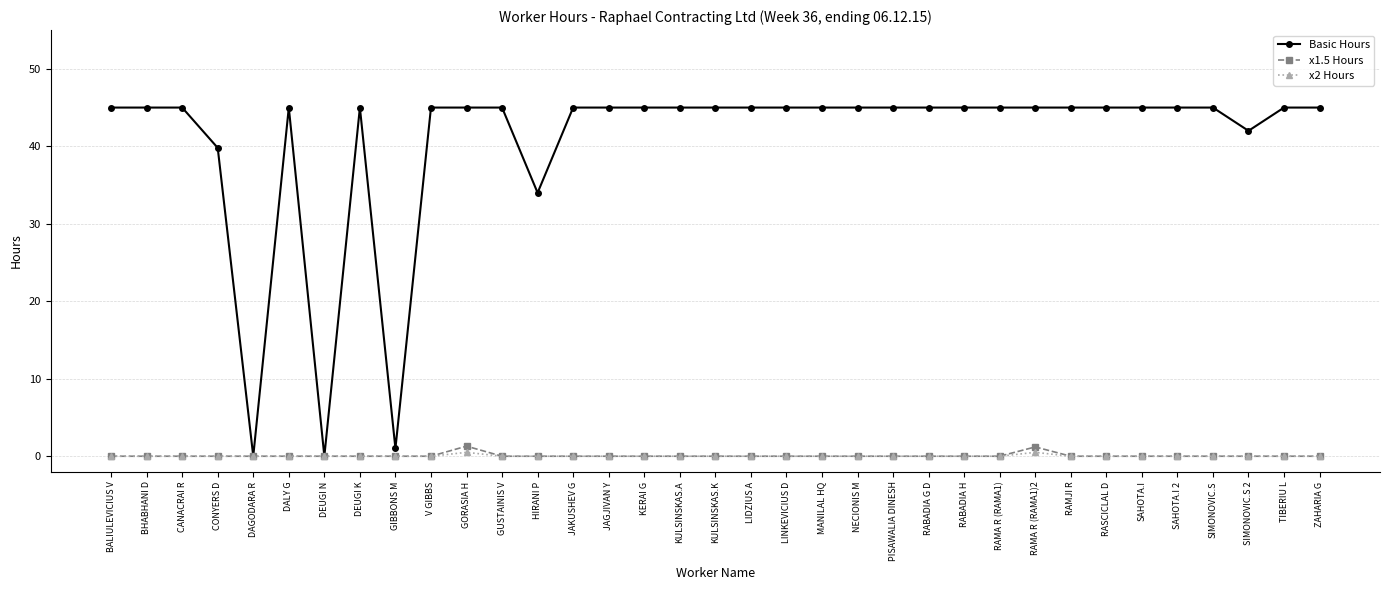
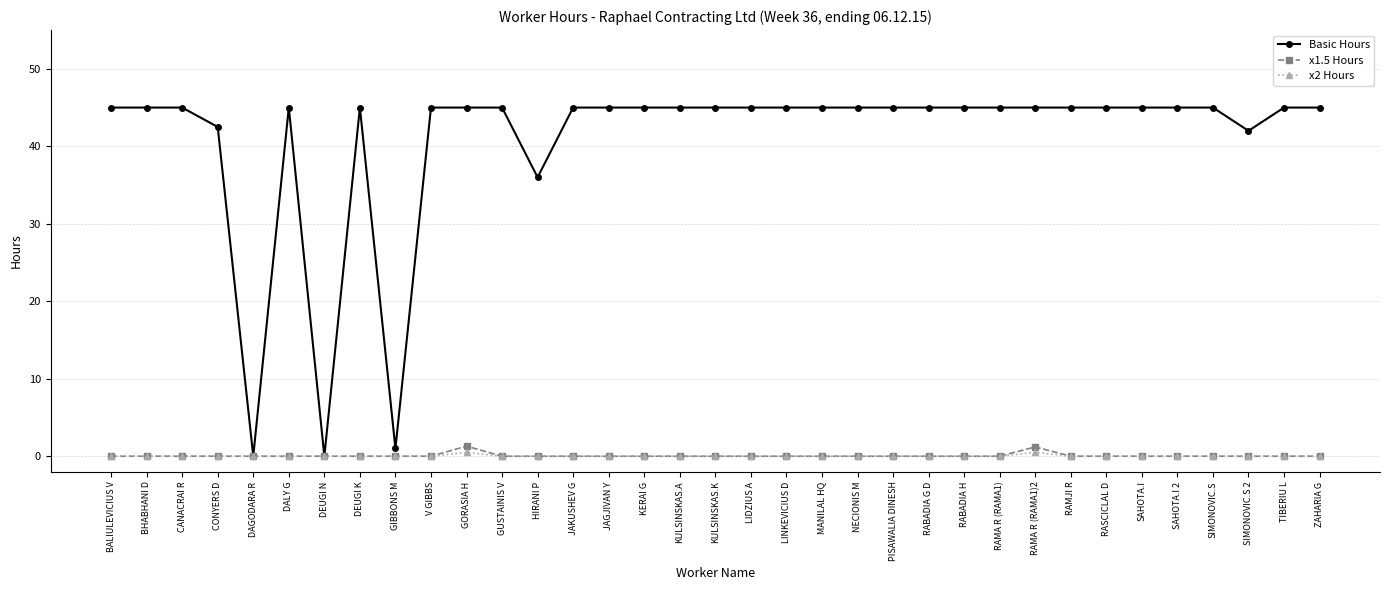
  {
    "Basic Hours": {
      "BALIULEVICIUS V": 45,
      "BHABHANI D": 45,
      "CANACRAI R": 45,
-     "CONYERS D": 40,
+     "CONYERS D": 43,
      "DALY G": 45,
      "DEUGI K": 45,
      "GIBBONS M": 1,
      "V GIBBS": 45,
      "GORASIA H": 45,
      "GUSTAINIS V": 45,
-     "HIRANI P": 34,
+     "HIRANI P": 36,
      "JAKUSHEV G": 45,
      "JAGJIVAN Y": 45,
      "KERAI G": 45,
      "KULSINSKAS.A": 45,
      "KULSINSKAS.K": 45,
      "LIDZIUS A": 45,
      "LINKEVICIUS D": 45,
      "MANILAL HQ": 45,
      "NECIONIS M": 45,
      "PISAWALIA DINESH": 45,
      "RABADIA G D": 45,
      "RABADIA H": 45,
      "RAMA R (RAMA1)": 45,
      "RAMA R (RAMA1)2": 45,
      "RAMJI R": 45,
      "RASCICLAL D": 45,
      "SAHOTA.I": 45,
      "SAHOTA.I 2": 45,
      "SIMONOVIC.S": 45,
      "SIMONOVIC.S 2": 42,
      "TIBERIU L": 45,
      "ZAHARIA G": 45
    },
    "x1.5 Hours": {
      "GORASIA H": 1,
      "RAMA R (RAMA1)2": 1
    },
    "x2 Hours": {
      "GORASIA H": 1,
      "RAMA R (RAMA1)2": 1
    }
  }
